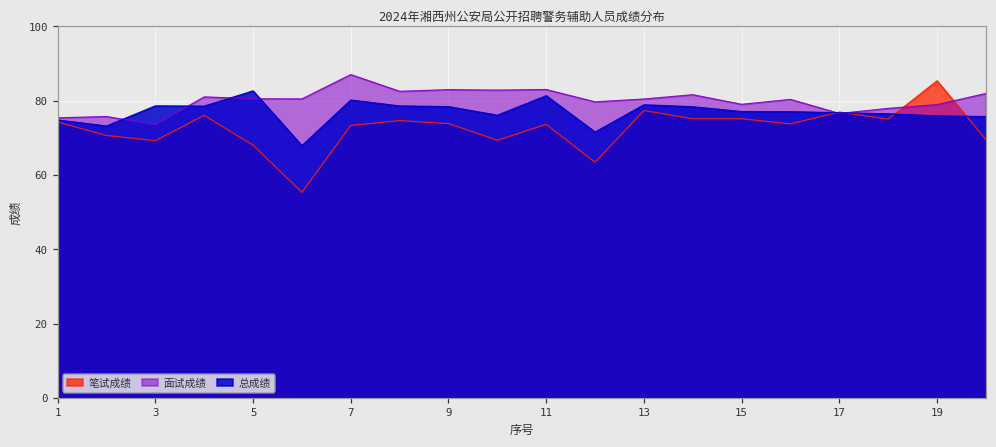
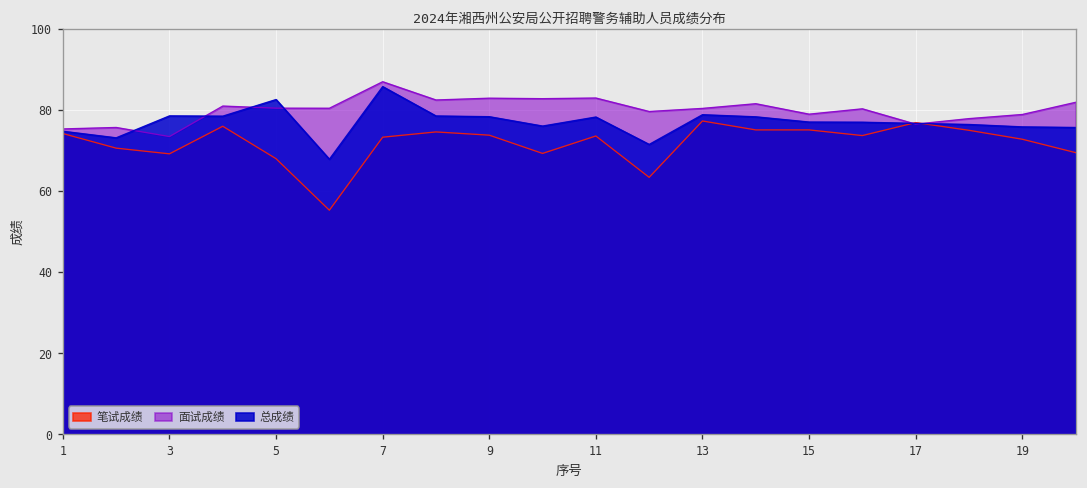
  {
    "笔试成绩": {
      "3": 69,
      "5": 68,
      "7": 73,
      "9": 74,
      "11": 74,
      "13": 77,
      "15": 75,
-     "19": 85
+     "19": 73
    },
    "面试成绩": {
      "3": 73,
      "5": 80,
      "7": 87,
      "9": 83,
      "11": 83,
      "13": 80,
      "15": 79,
      "19": 79
    },
    "总成绩": {
      "3": 79,
      "5": 83,
-     "7": 80,
+     "7": 86,
      "9": 78,
-     "11": 81,
+     "11": 78,
      "13": 79,
      "15": 77,
      "19": 76
    }
  }
